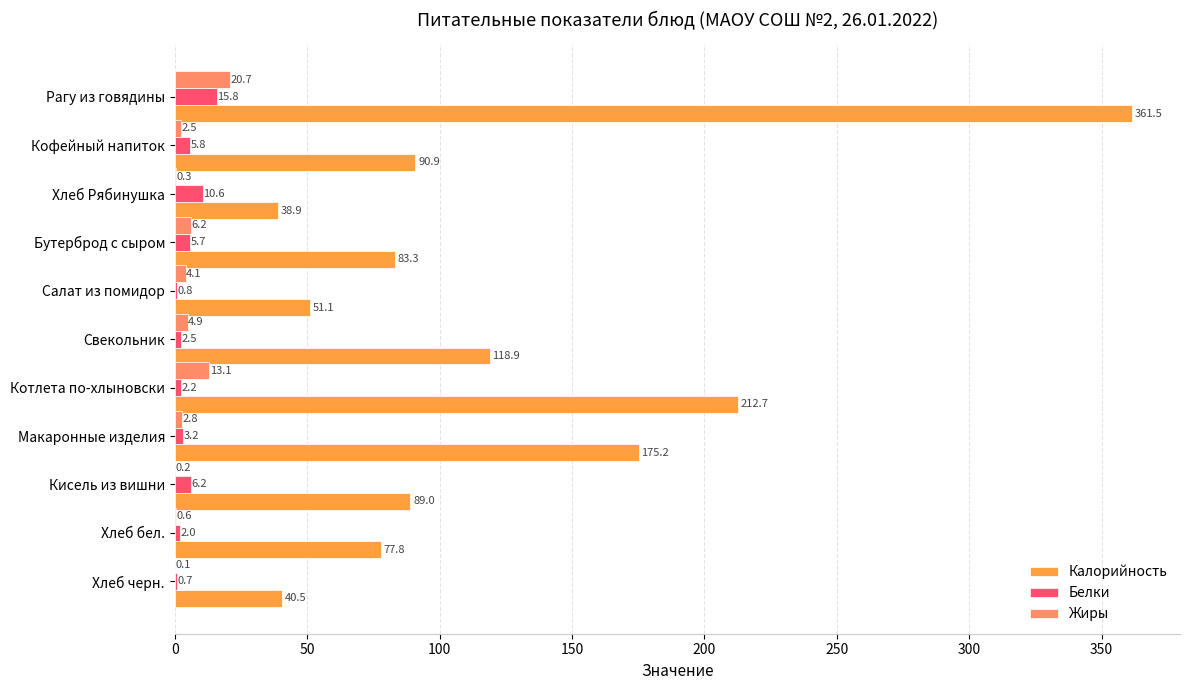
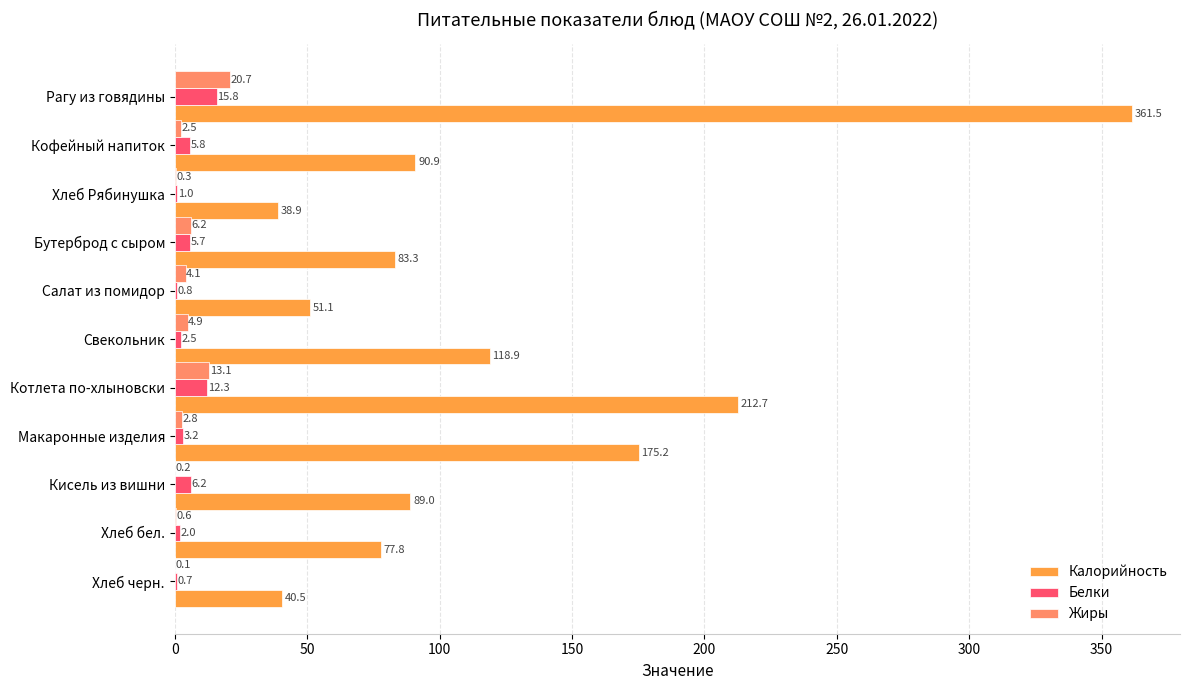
  {
    "Белки": {
      "Рагу из говядины": 15.8,
      "Кофейный напиток": 5.8,
-     "Хлеб Рябинушка": 10.6,
+     "Хлеб Рябинушка": 1.0,
      "Бутерброд с сыром": 5.7,
      "Салат из помидор": 0.8,
      "Свекольник": 2.5,
-     "Котлета по-хлыновски": 2.2,
+     "Котлета по-хлыновски": 12.3,
      "Макаронные изделия": 3.2,
      "Кисель из вишни": 6.2,
      "Хлеб бел.": 2.0,
      "Хлеб черн.": 0.7
    }
  }
